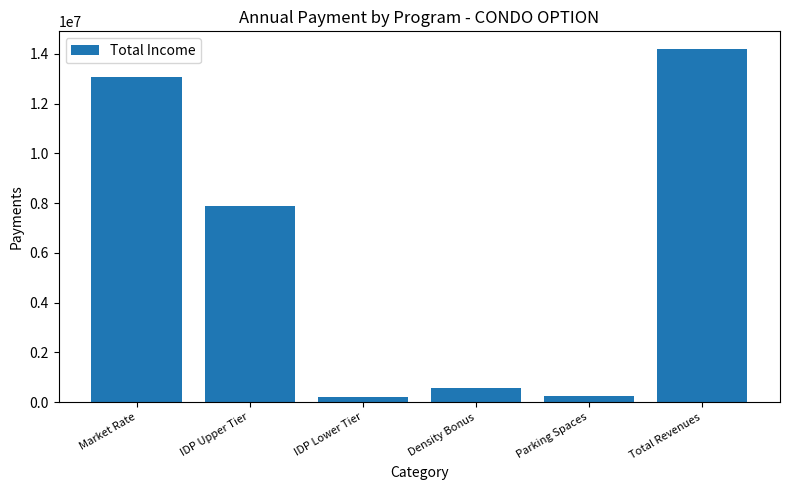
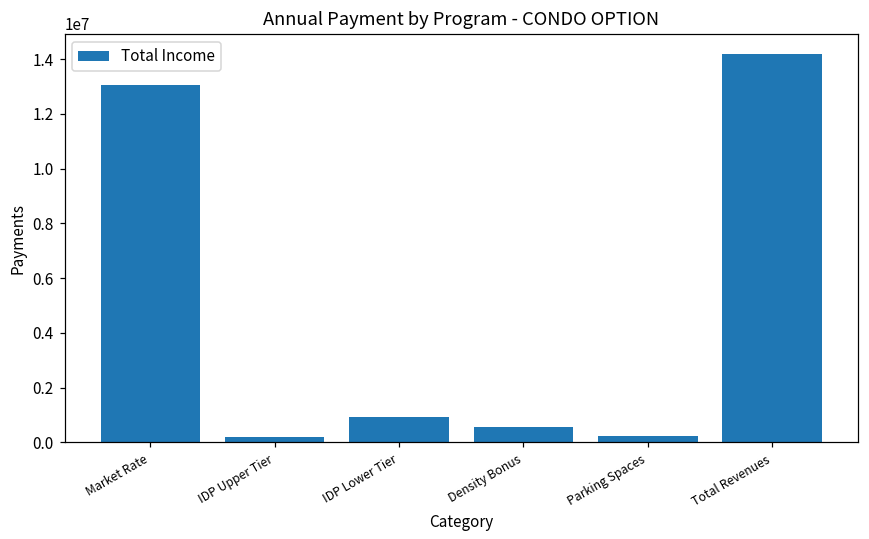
  {
    "Market Rate": 13100000,
-   "IDP Upper Tier": 7900000,
-   "IDP Lower Tier": 200000,
+   "IDP Upper Tier": 200000,
+   "IDP Lower Tier": 900000,
    "Density Bonus": 600000,
    "Parking Spaces": 200000,
    "Total Revenues": 14200000
  }
